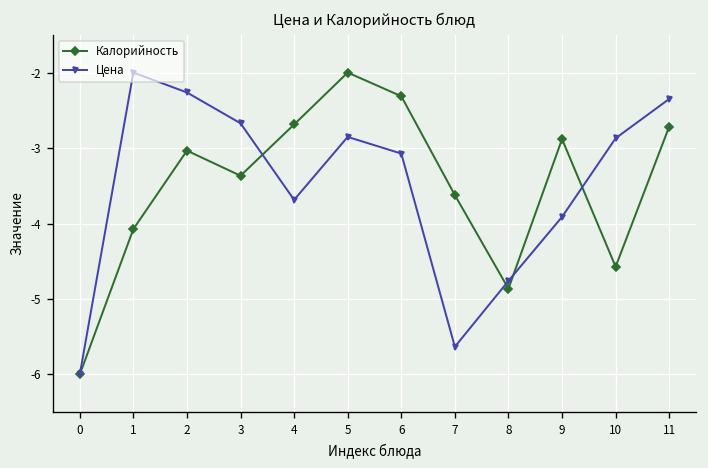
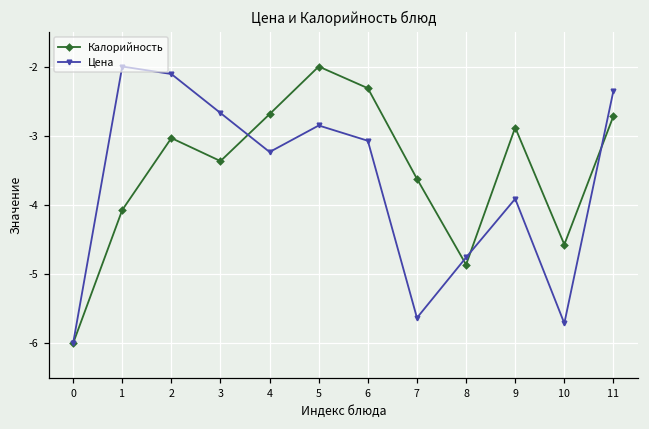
  {
    "Калорийность": {
      "1": -4.1,
      "2": -3.0,
      "3": -3.4,
      "4": -2.7,
      "5": -2.0,
      "6": -2.3,
      "7": -3.6,
      "8": -4.9,
      "9": -2.9,
      "10": -4.6,
      "11": -2.7
    },
    "Цена": {
-     "2": -2.3,
+     "2": -2.1,
      "3": -2.7,
-     "4": -3.7,
+     "4": -3.2,
      "5": -2.9,
      "6": -3.1,
      "7": -5.6,
      "8": -4.8,
      "9": -3.9,
-     "10": -2.9,
+     "10": -5.7,
      "11": -2.3
    }
  }
